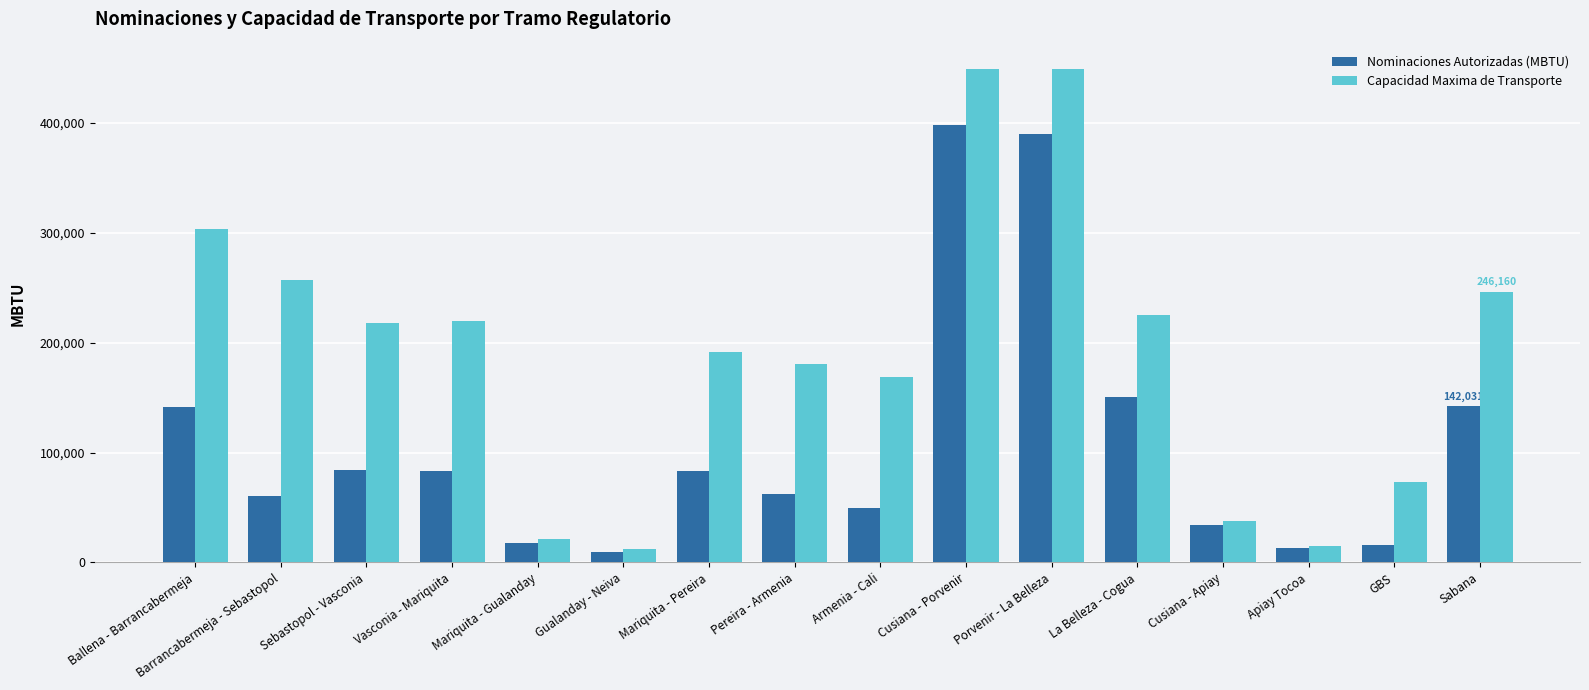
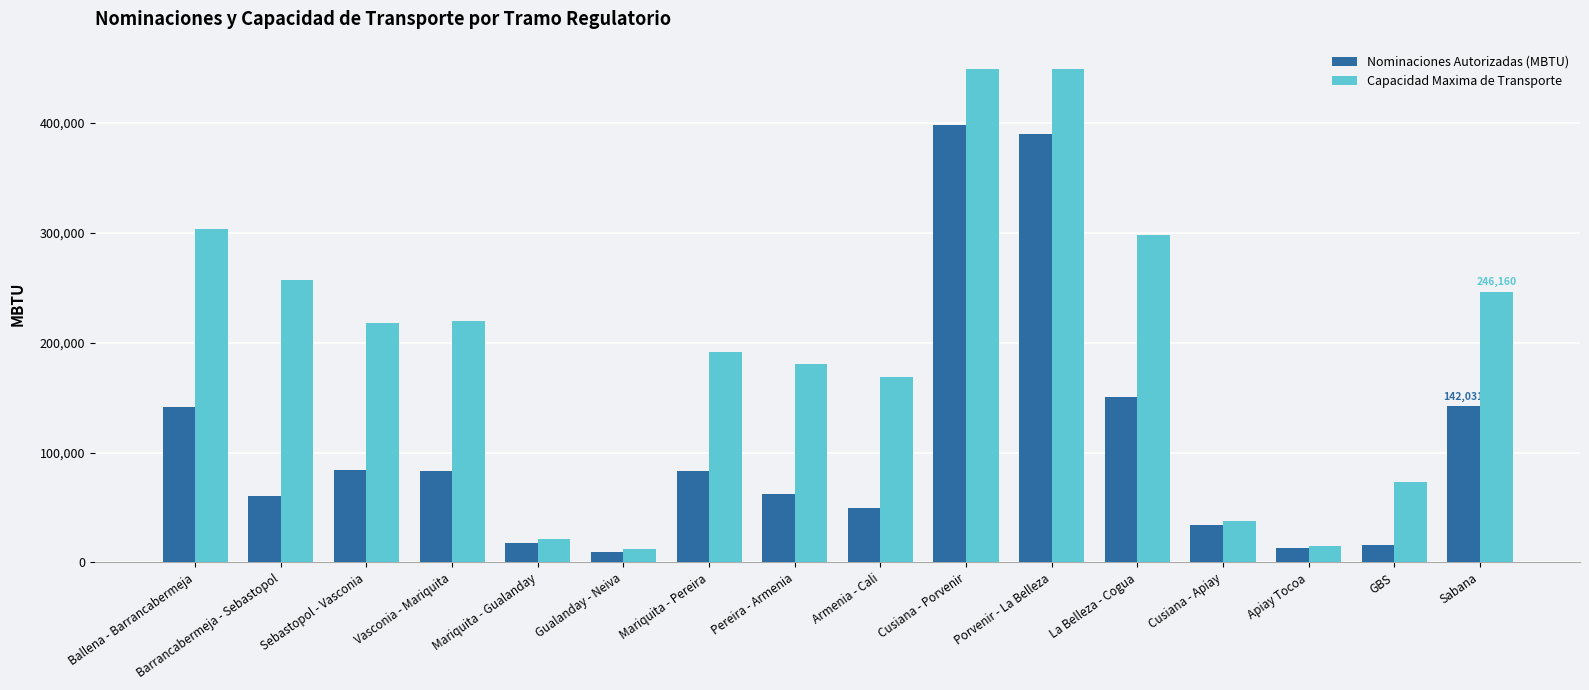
  {
    "Nominaciones Autorizadas (MBTU)": {
      "Sabana": "142,031"
    },
    "Capacidad Maxima de Transporte": {
      "Ballena - Barrancabermeja": "304,000",
      "Barrancabermeja - Sebastopol": "257,000",
      "Sebastopol - Vasconia": "218,000",
      "Vasconia - Mariquita": "219,000",
      "Mariquita - Gualanday": "21,000",
      "Gualanday - Neiva": "13,000",
      "Mariquita - Pereira": "192,000",
      "Pereira - Armenia": "180,000",
      "Armenia - Cali": "169,000",
      "Cusiana - Porvenir": "449,000",
      "Porvenir - La Belleza": "449,000",
-     "La Belleza - Cogua": "225,000",
+     "La Belleza - Cogua": "298,000",
      "Cusiana - Apiay": "38,000",
      "Apiay Tocoa": "15,000",
      "GBS": "73,000"
    }
  }
